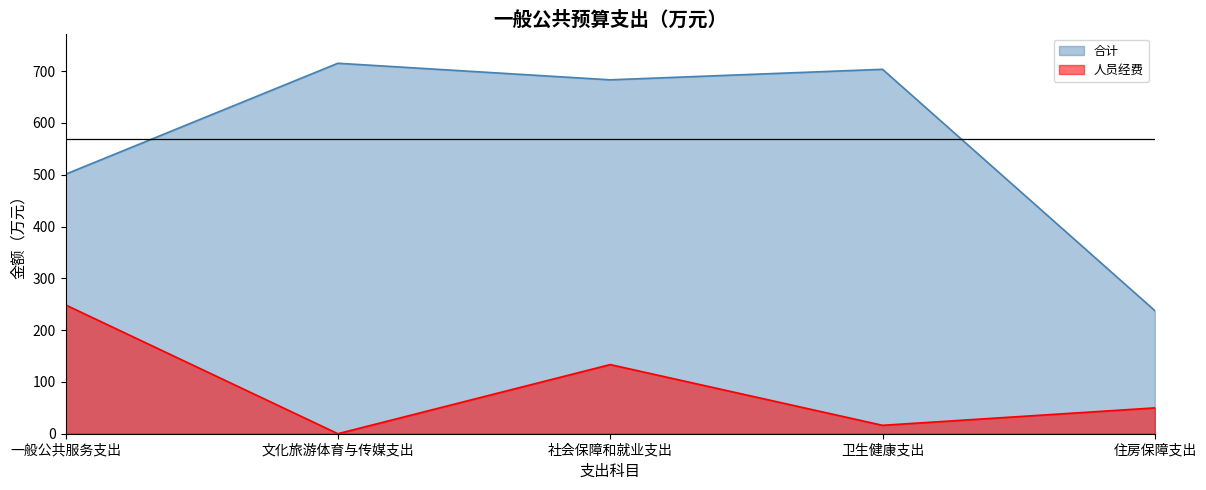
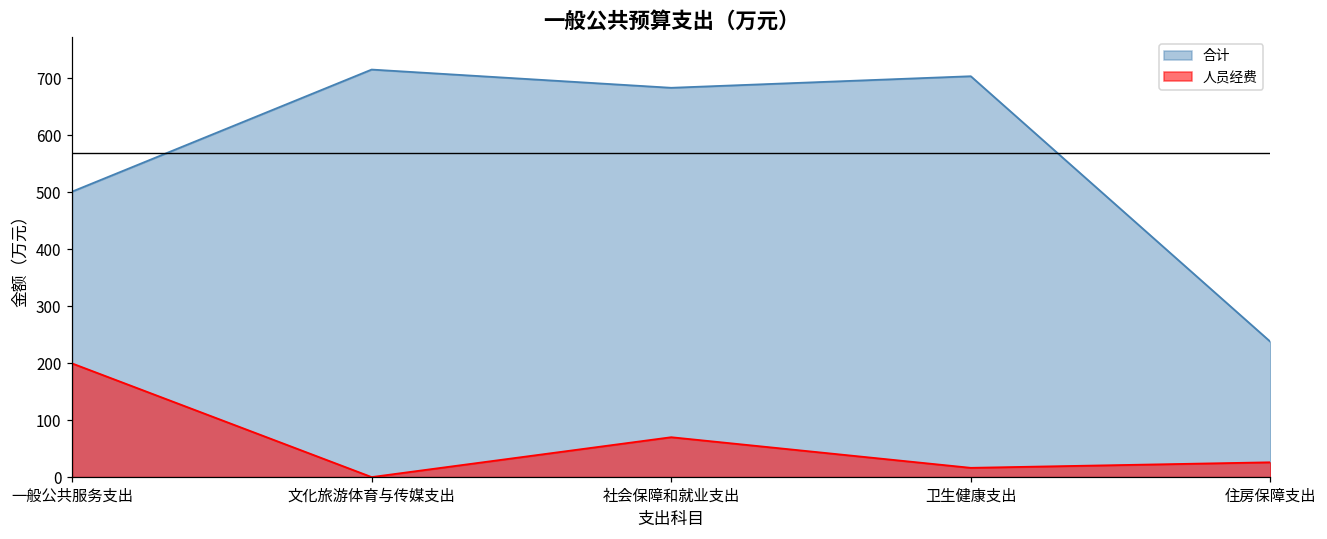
  {
    "合计": {
      "一般公共服务支出": 500,
      "文化旅游体育与传媒支出": 720,
      "社会保障和就业支出": 680,
      "卫生健康支出": 700,
      "住房保障支出": 240
    },
    "人员经费": {
-     "一般公共服务支出": 250,
+     "一般公共服务支出": 200,
      "文化旅游体育与传媒支出": 0,
-     "社会保障和就业支出": 130,
+     "社会保障和就业支出": 70,
      "卫生健康支出": 20,
-     "住房保障支出": 50
+     "住房保障支出": 30
    }
  }
